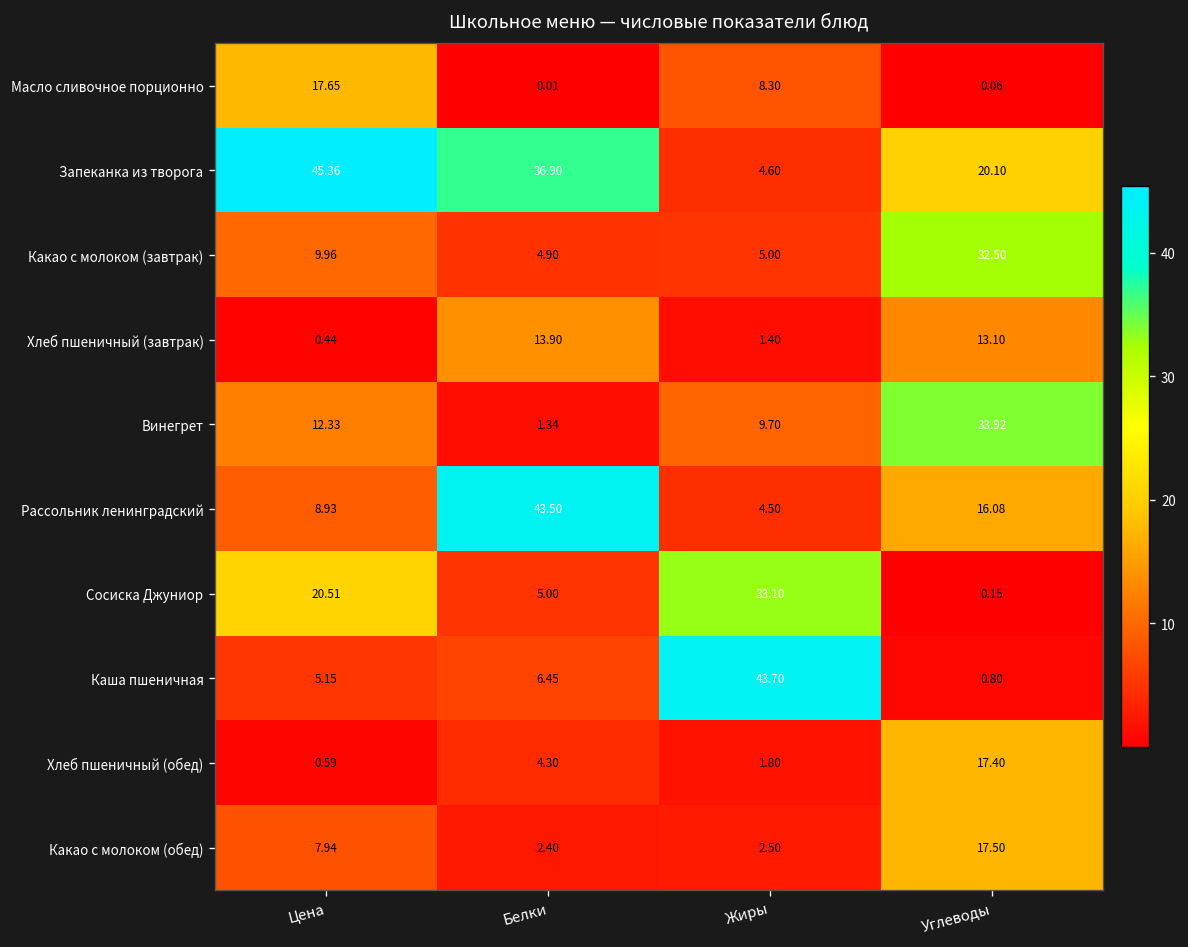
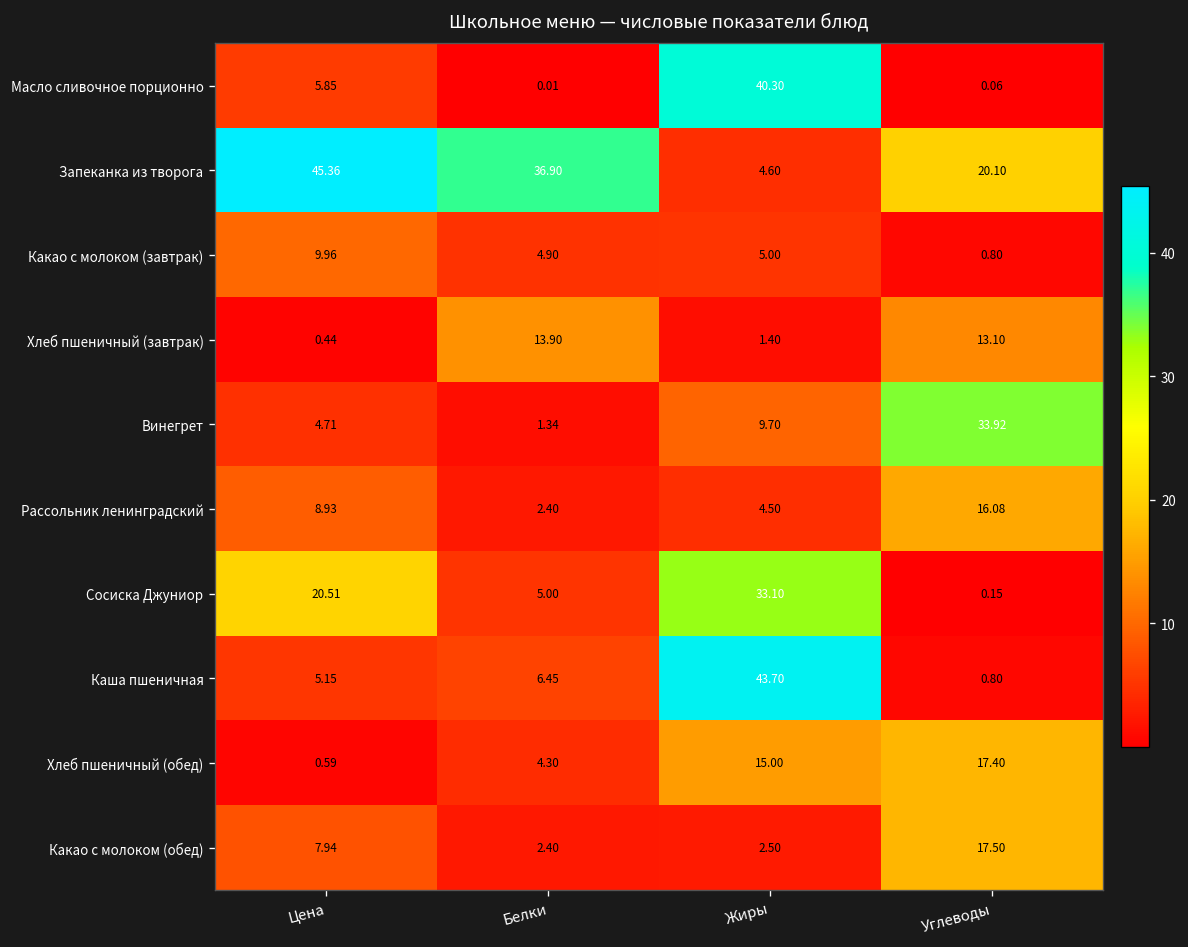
  {
    "Масло сливочное порционно": {
-     "Цена": 17.65,
+     "Цена": 5.85,
      "Белки": 0.01,
-     "Жиры": 8.30,
+     "Жиры": 40.30,
      "Углеводы": 0.06
    },
    "Запеканка из творога": {
      "Цена": 45.36,
      "Белки": 36.90,
      "Жиры": 4.60,
      "Углеводы": 20.10
    },
    "Какао с молоком (завтрак)": {
      "Цена": 9.96,
      "Белки": 4.90,
      "Жиры": 5.00,
-     "Углеводы": 32.50
+     "Углеводы": 0.80
    },
    "Хлеб пшеничный (завтрак)": {
      "Цена": 0.44,
      "Белки": 13.90,
      "Жиры": 1.40,
      "Углеводы": 13.10
    },
    "Винегрет": {
-     "Цена": 12.33,
+     "Цена": 4.71,
      "Белки": 1.34,
      "Жиры": 9.70,
      "Углеводы": 33.92
    },
    "Рассольник ленинградский": {
      "Цена": 8.93,
-     "Белки": 43.50,
+     "Белки": 2.40,
      "Жиры": 4.50,
      "Углеводы": 16.08
    },
    "Сосиска Джуниор": {
      "Цена": 20.51,
      "Белки": 5.00,
      "Жиры": 33.10,
      "Углеводы": 0.15
    },
    "Каша пшеничная": {
      "Цена": 5.15,
      "Белки": 6.45,
      "Жиры": 43.70,
      "Углеводы": 0.80
    },
    "Хлеб пшеничный (обед)": {
      "Цена": 0.59,
      "Белки": 4.30,
-     "Жиры": 1.80,
+     "Жиры": 15.00,
      "Углеводы": 17.40
    },
    "Какао с молоком (обед)": {
      "Цена": 7.94,
      "Белки": 2.40,
      "Жиры": 2.50,
      "Углеводы": 17.50
    }
  }
